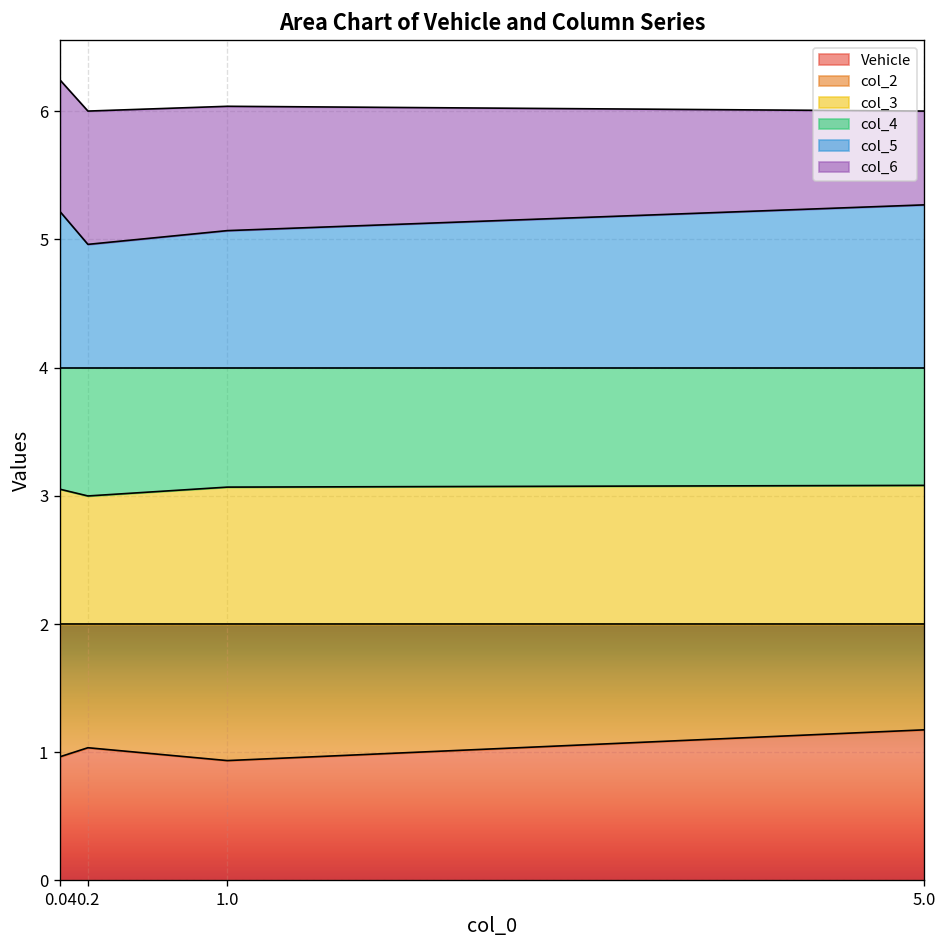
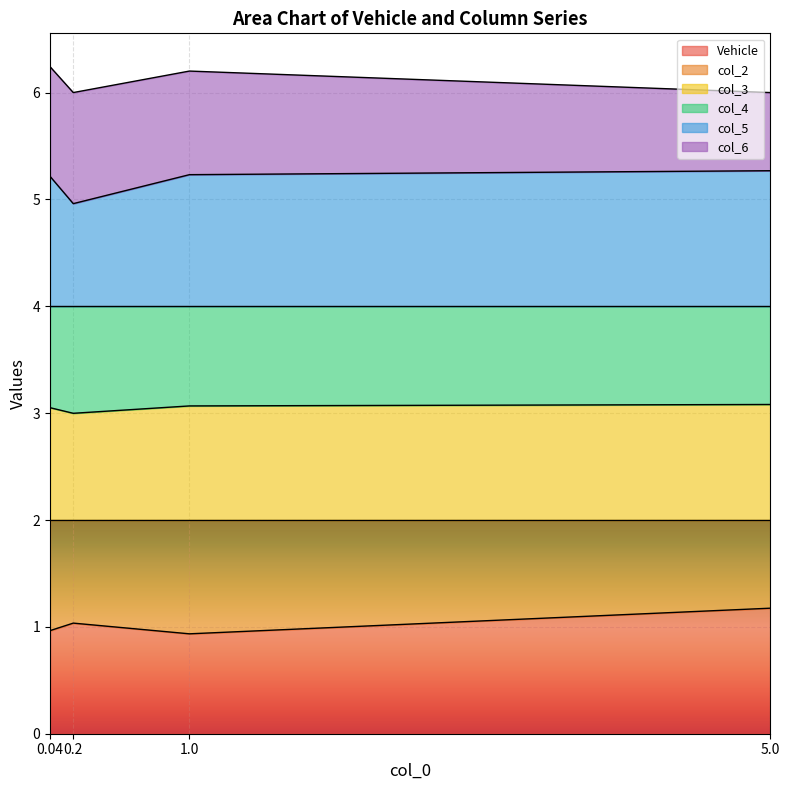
  {
    "col_3": {
      "0.04": 3.05,
      "0.2": 3.00,
      "1.0": 3.07,
      "5.0": 3.08
    },
    "col_4": {
      "0.04": 4.00,
      "0.2": 4.00,
      "1.0": 4.00,
      "5.0": 4.00
    },
    "col_5": {
      "0.04": 5.22,
      "0.2": 4.96,
-     "1.0": 5.07,
+     "1.0": 5.23,
      "5.0": 5.27
    },
    "col_6": {
      "0.04": 6.24,
      "0.2": 6.00,
      "1.0": 0.97,
      "5.0": 6.00
    }
  }
